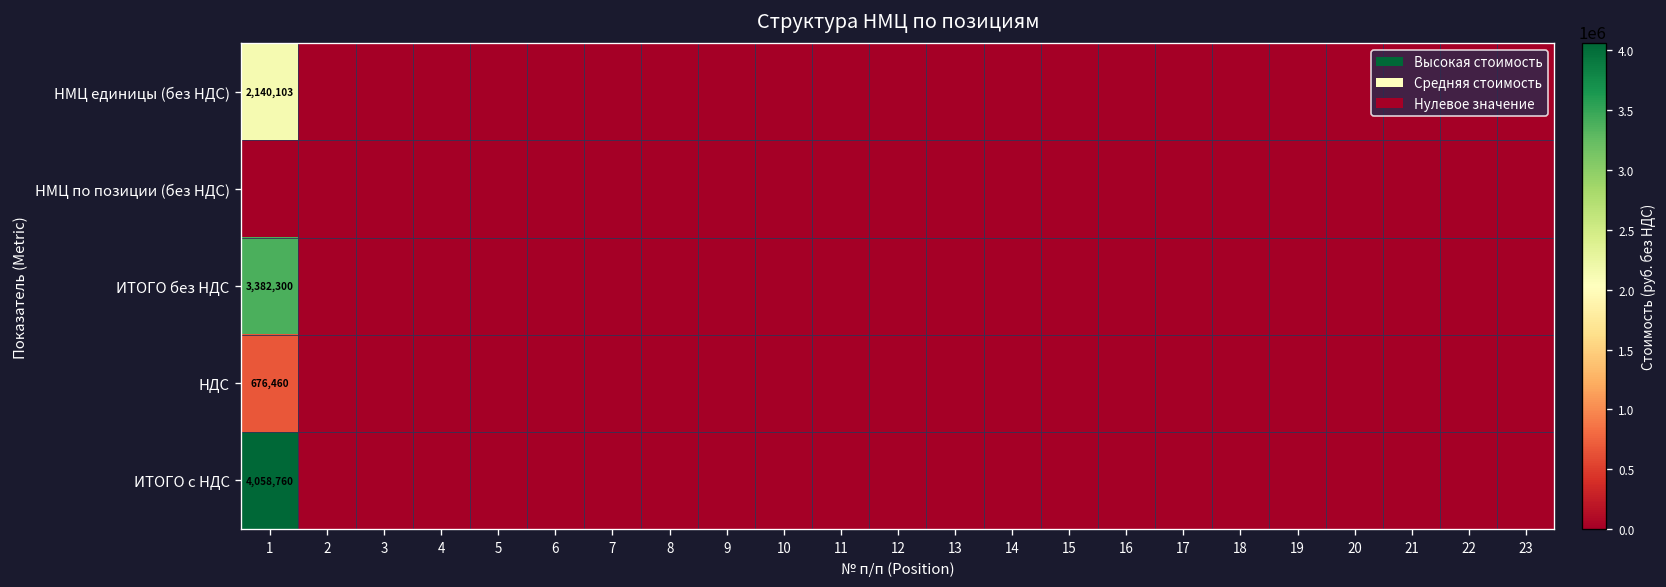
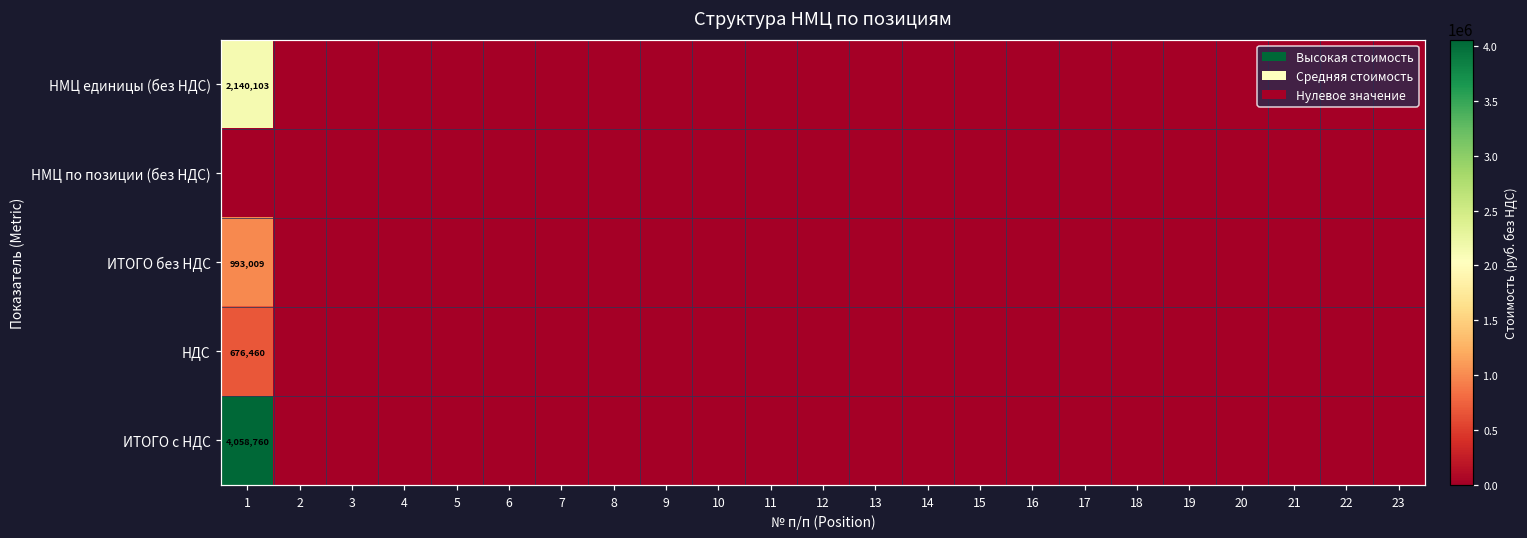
  {
    "НМЦ единицы (без НДС)": {
      "1": "2,140,103"
    },
    "ИТОГО без НДС": {
-     "1": "3,382,300"
+     "1": "993,009"
    },
    "НДС": {
      "1": "676,460"
    },
    "ИТОГО с НДС": {
      "1": "4,058,760"
    }
  }
